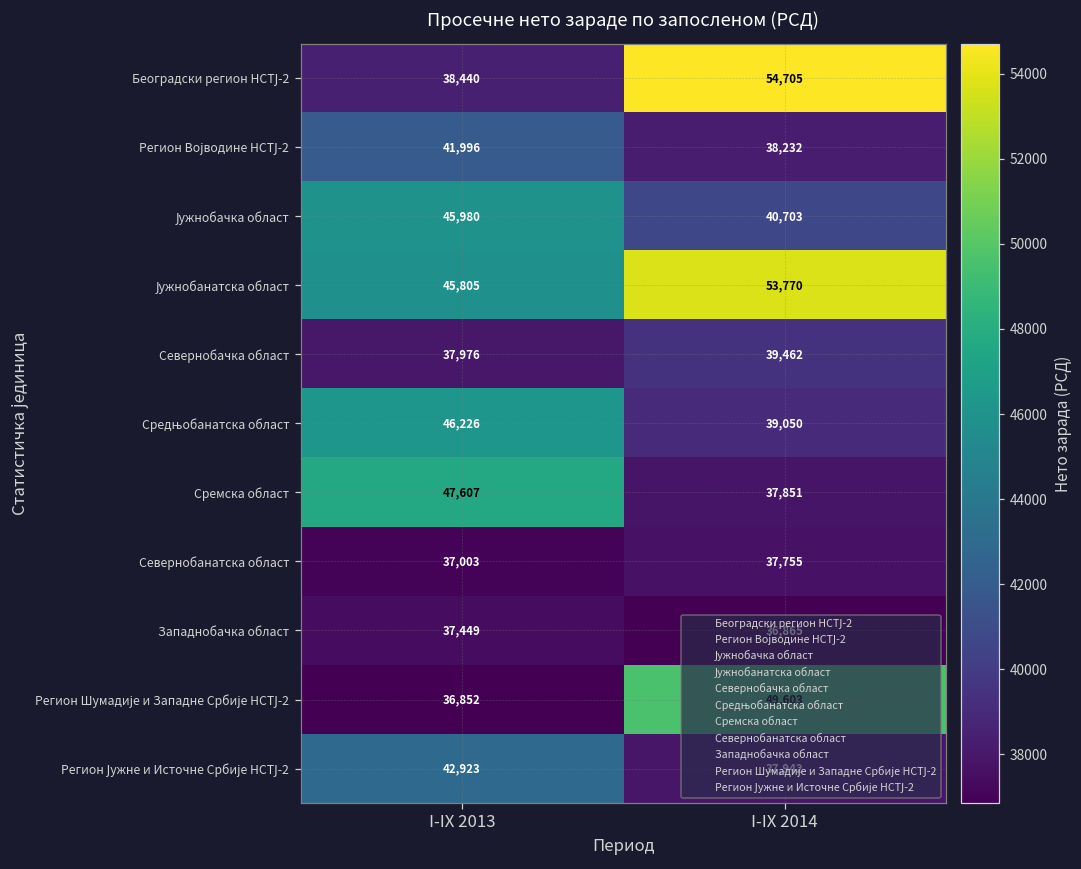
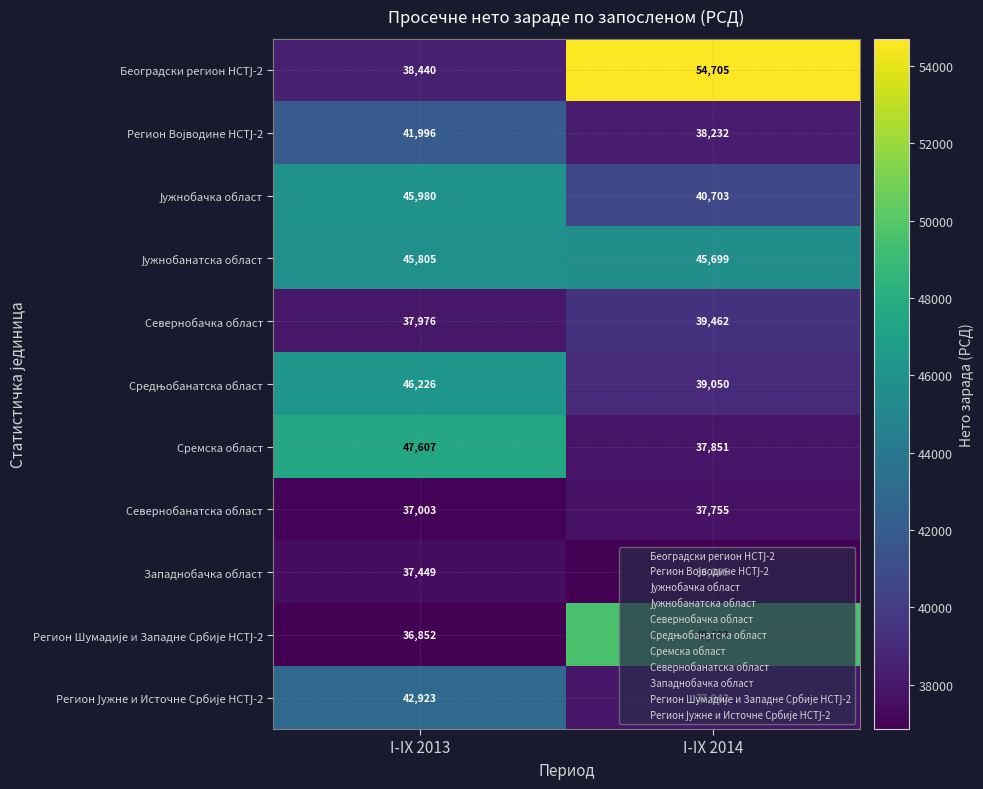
  {
    "Београдски регион НСТЈ-2": {
      "I-IX 2013": "38,440",
      "I-IX 2014": "54,705"
    },
    "Регион Војводине НСТЈ-2": {
      "I-IX 2013": "41,996",
      "I-IX 2014": "38,232"
    },
    "Јужнобачка област": {
      "I-IX 2013": "45,980",
      "I-IX 2014": "40,703"
    },
    "Јужнобанатска област": {
      "I-IX 2013": "45,805",
-     "I-IX 2014": "53,770"
+     "I-IX 2014": "45,699"
    },
    "Севернобачка област": {
      "I-IX 2013": "37,976",
      "I-IX 2014": "39,462"
    },
    "Средњoбанатска област": {
      "I-IX 2013": "46,226",
      "I-IX 2014": "39,050"
    },
    "Сремска област": {
      "I-IX 2013": "47,607",
      "I-IX 2014": "37,851"
    },
    "Севернобанатска област": {
      "I-IX 2013": "37,003",
      "I-IX 2014": "37,755"
    },
    "Западнобачка област": {
      "I-IX 2013": "37,449"
    },
    "Регион Шумадије и Западне Србије НСТЈ-2": {
      "I-IX 2013": "36,852"
    },
    "Регион Јужне и Источне Србије НСТЈ-2": {
      "I-IX 2013": "42,923"
    }
  }
